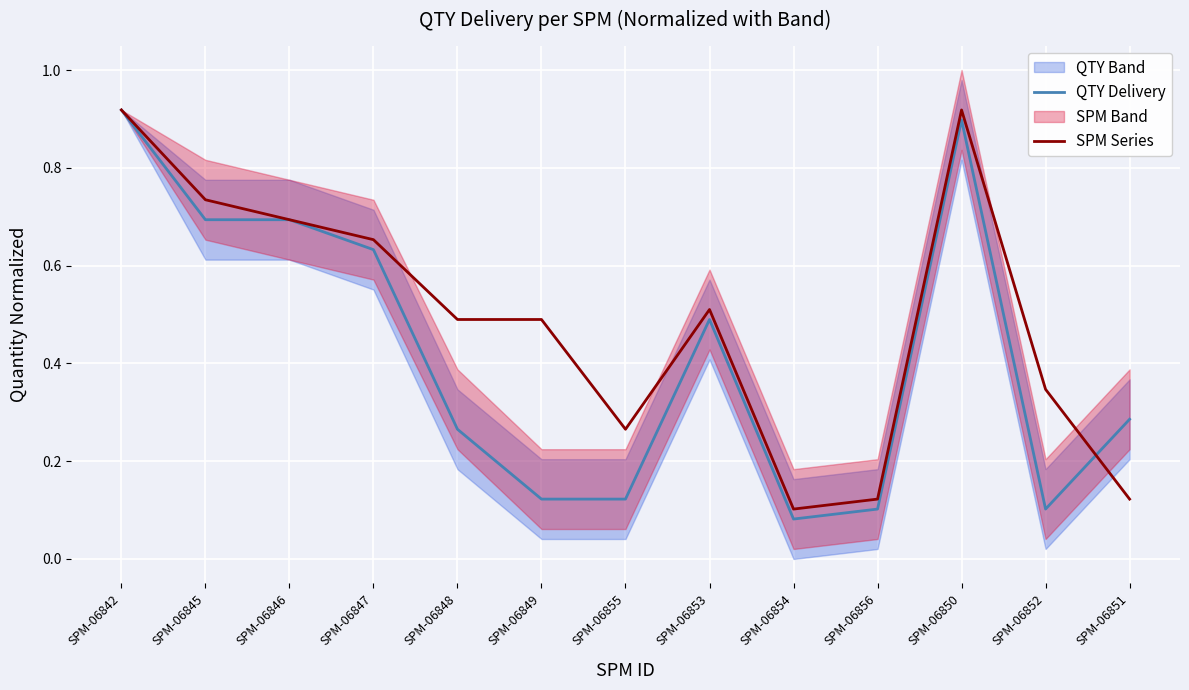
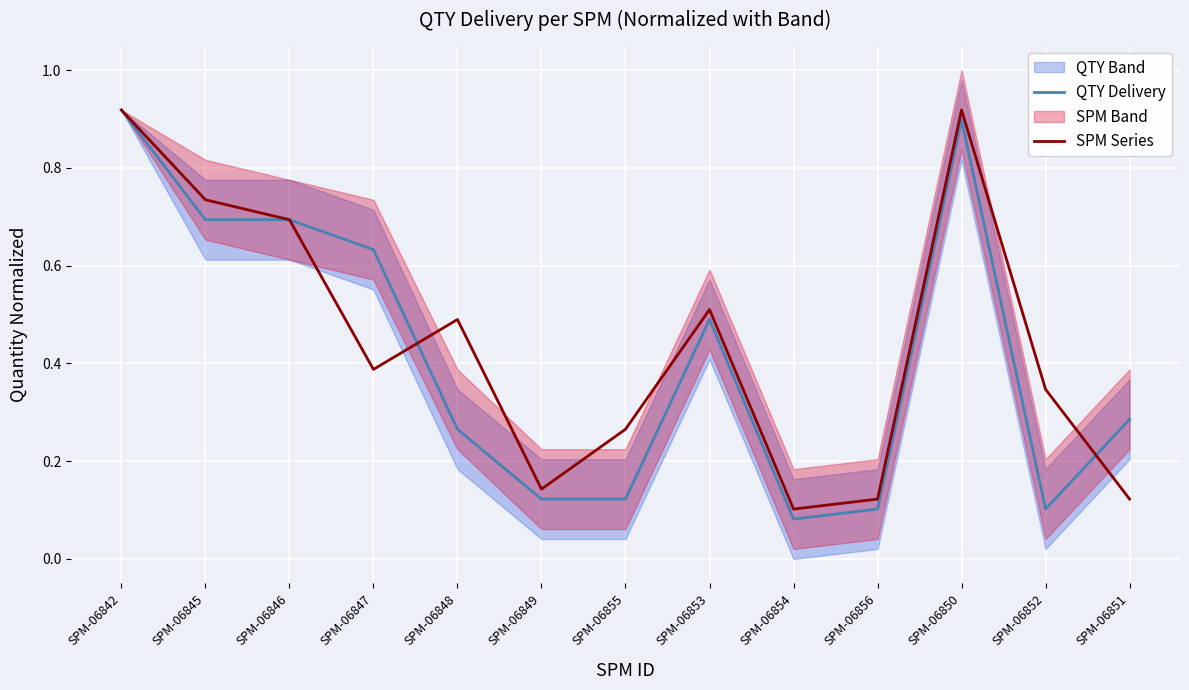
  {
    "SPM Series": {
      "SPM-06845": 0.73,
-     "SPM-06847": 0.65,
+     "SPM-06847": 0.39,
      "SPM-06848": 0.49,
-     "SPM-06849": 0.49,
+     "SPM-06849": 0.14,
      "SPM-06855": 0.27,
      "SPM-06853": 0.51,
      "SPM-06854": 0.10,
      "SPM-06856": 0.12,
      "SPM-06850": 0.92,
      "SPM-06852": 0.35,
      "SPM-06851": 0.12
    }
  }
